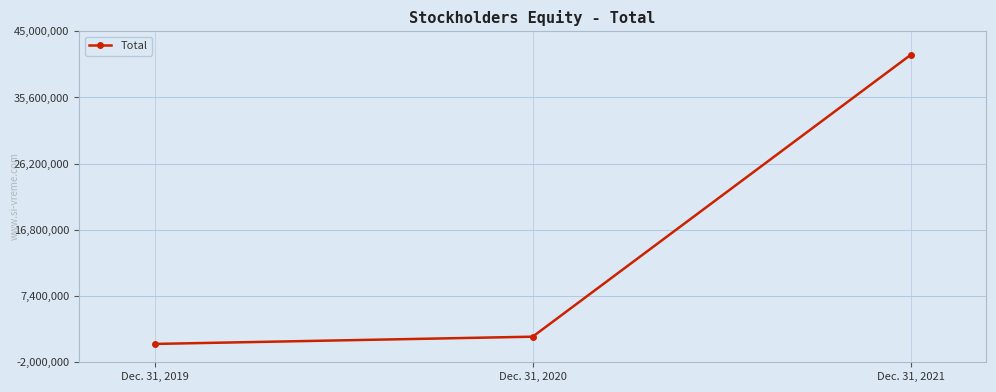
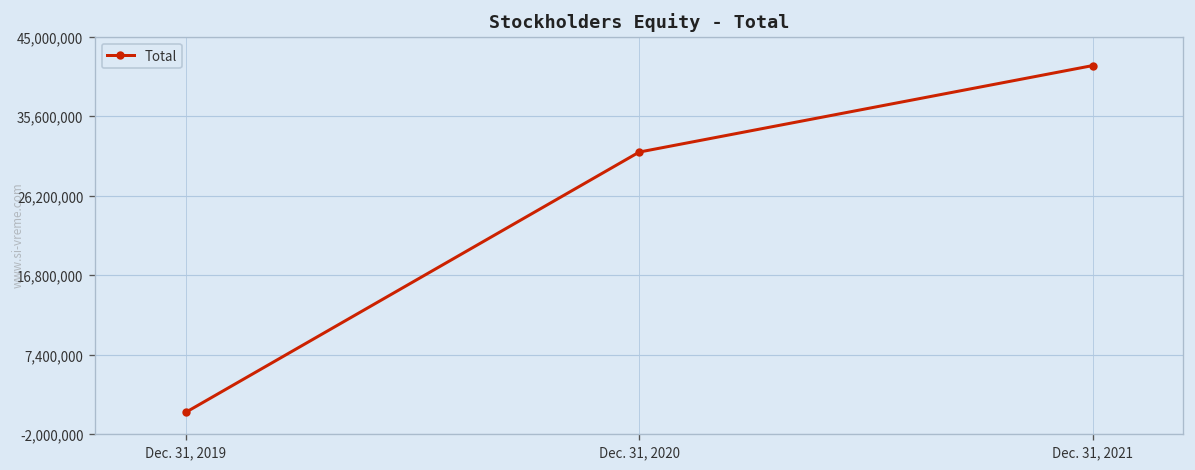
  {
    "Dec. 31, 2019": "1,000,000",
-   "Dec. 31, 2020": "2,000,000",
+   "Dec. 31, 2020": "31,000,000",
    "Dec. 31, 2021": "42,000,000"
  }
